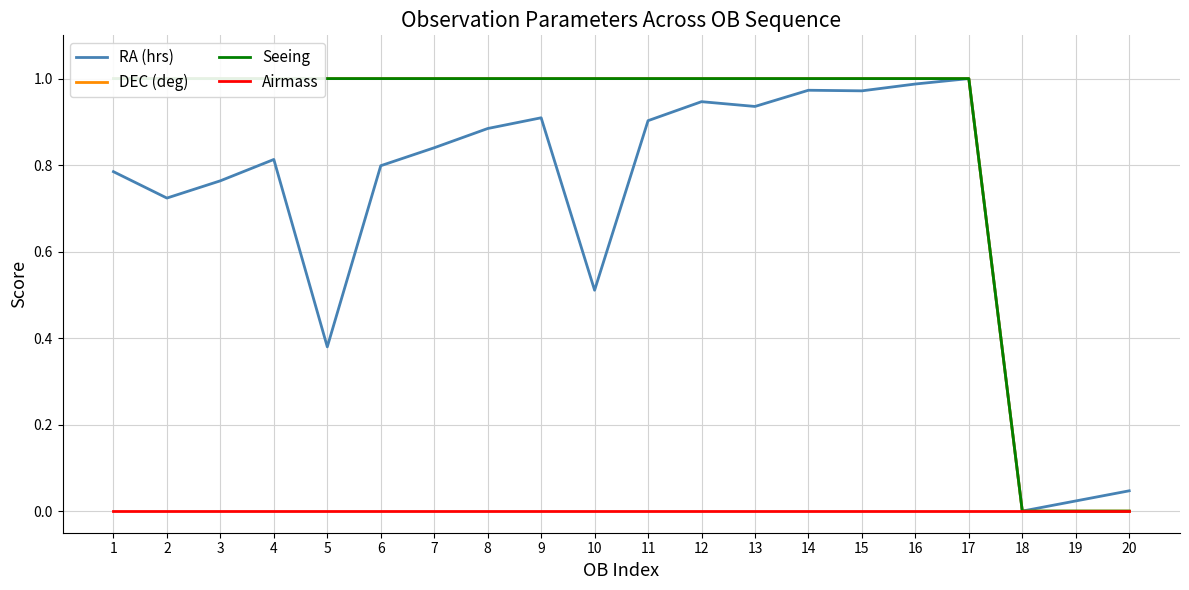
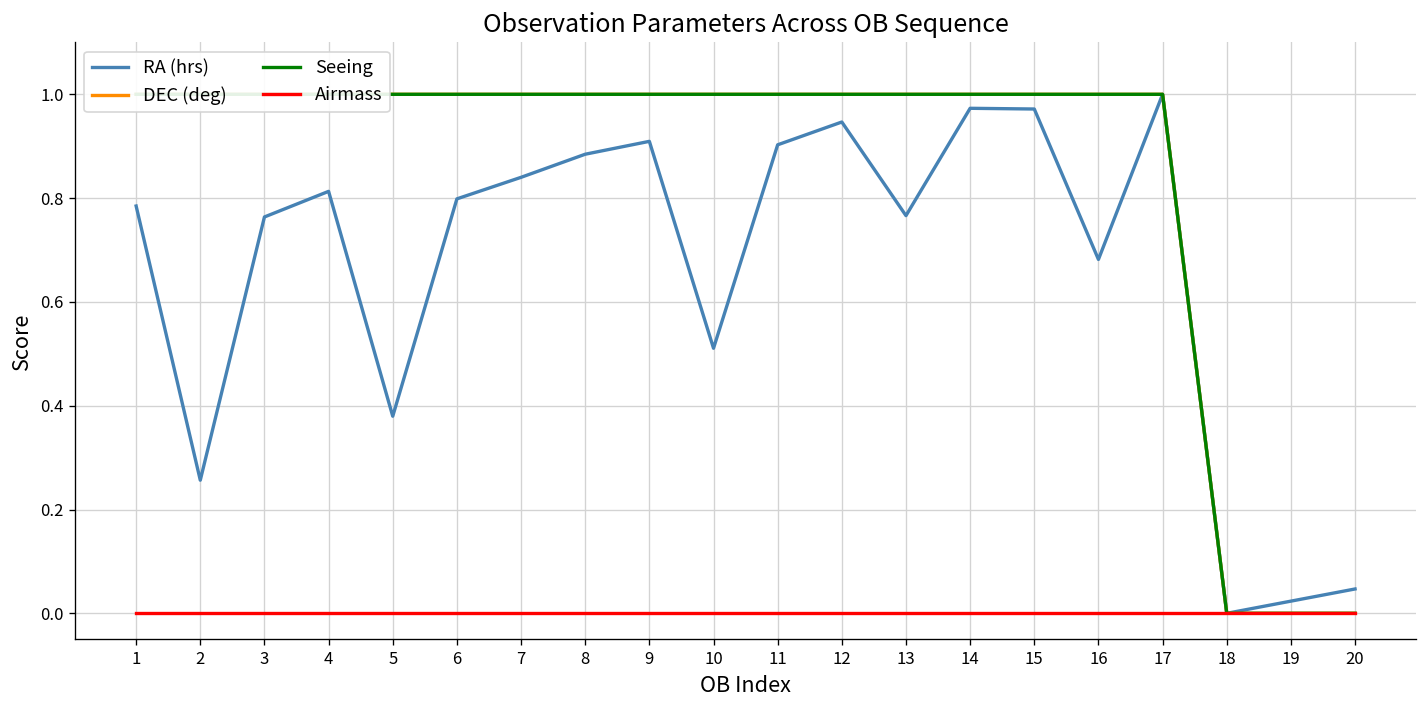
  {
    "RA (hrs)": {
      "1": 0.78,
-     "2": 0.72,
+     "2": 0.26,
      "3": 0.76,
      "4": 0.81,
      "5": 0.38,
      "6": 0.80,
      "7": 0.84,
      "8": 0.88,
      "9": 0.91,
      "10": 0.51,
      "11": 0.90,
      "12": 0.95,
-     "13": 0.94,
+     "13": 0.77,
      "14": 0.97,
      "15": 0.97,
-     "16": 0.99,
+     "16": 0.68,
      "19": 0.02,
      "20": 0.05
    },
    "Seeing": {
      "5": 1.00,
      "6": 1.00,
      "7": 1.00,
      "8": 1.00,
      "9": 1.00,
      "10": 1.00,
      "11": 1.00,
      "12": 1.00,
      "13": 1.00,
      "14": 1.00,
      "15": 1.00,
      "16": 1.00
    },
    "Airmass": {
      "1": 0.00,
      "2": 0.00,
      "3": 0.00,
      "4": 0.00,
      "5": 0.00,
      "6": 0.00,
      "7": 0.00,
      "8": 0.00,
      "9": 0.00,
      "10": 0.00,
      "11": 0.00,
      "12": 0.00,
      "13": 0.00,
      "14": 0.00,
      "15": 0.00,
      "16": 0.00,
      "17": 0.00
    }
  }
